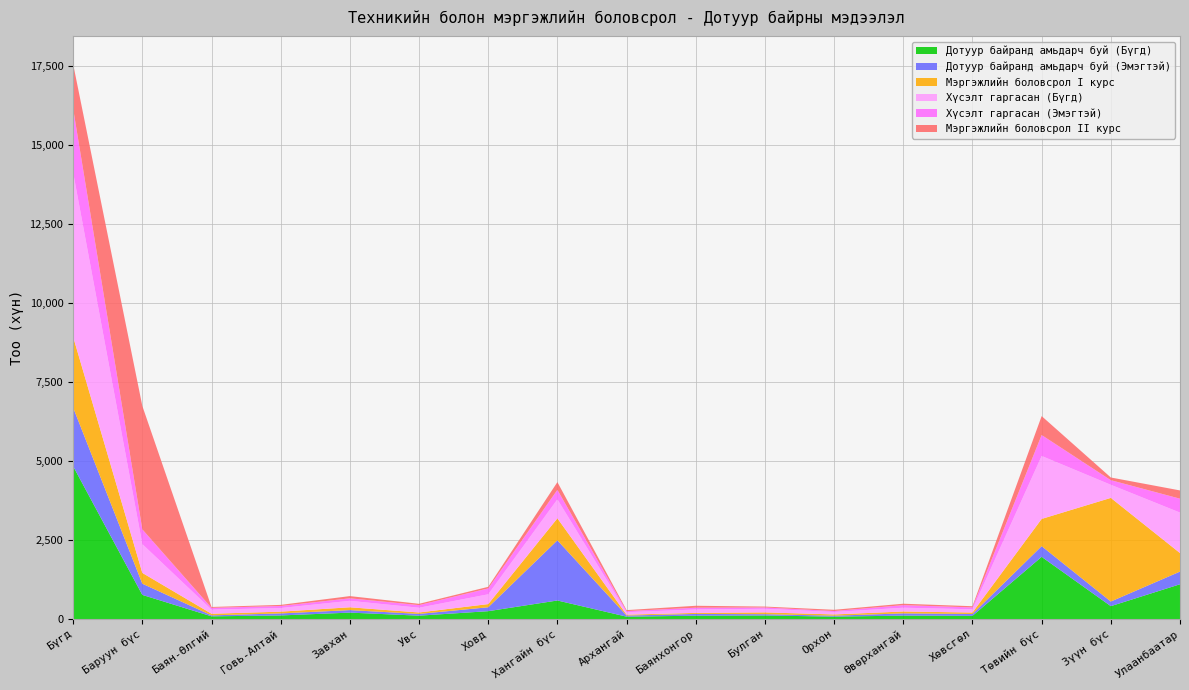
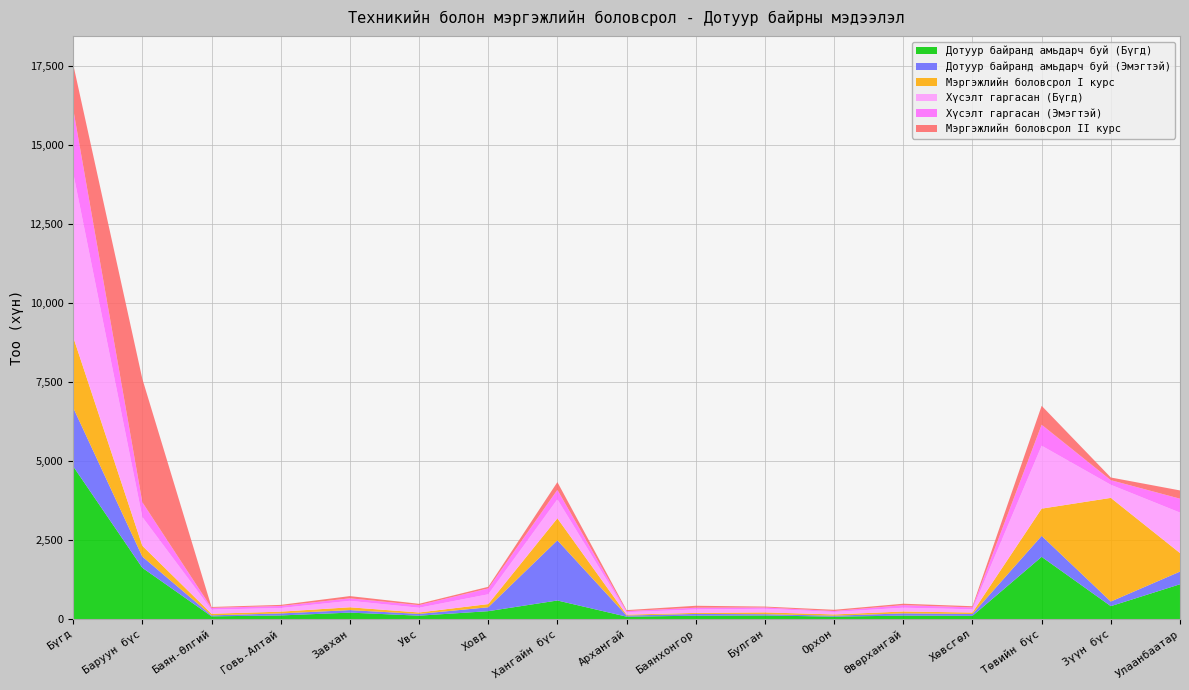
  {
    "Дотуур байранд амьдарч буй (Бүгд)": {
      "Бүгд": "4,800",
-     "Баруун бүс": "800",
+     "Баруун бүс": "1,600",
      "Ховд": "300",
      "Хангайн бүс": "600",
      "Төвийн бүс": "2,000",
      "Зүүн бүс": "400",
      "Улаанбаатар": "1,100"
    },
    "Дотуур байранд амьдарч буй (Эмэгтэй)": {
      "Бүгд": "1,900",
      "Баруун бүс": "400",
      "Ховд": "100",
      "Хангайн бүс": "1,900",
-     "Төвийн бүс": "300",
+     "Төвийн бүс": "700",
      "Зүүн бүс": "100",
      "Улаанбаатар": "400"
    },
    "Мэргэжлийн боловсрол I курс": {
      "Бүгд": "2,200",
      "Баруун бүс": "300",
      "Завхан": "100",
      "Ховд": "100",
      "Хангайн бүс": "700",
      "Төвийн бүс": "900",
      "Зүүн бүс": "3,300",
      "Улаанбаатар": "600"
    },
    "Мэргэжлийн боловсрол II курс": {
      "Бүгд": "1,400",
      "Баруун бүс": "3,900",
      "Хангайн бүс": "200",
      "Төвийн бүс": "600",
      "Зүүн бүс": "100",
      "Улаанбаатар": "300"
    }
  }
